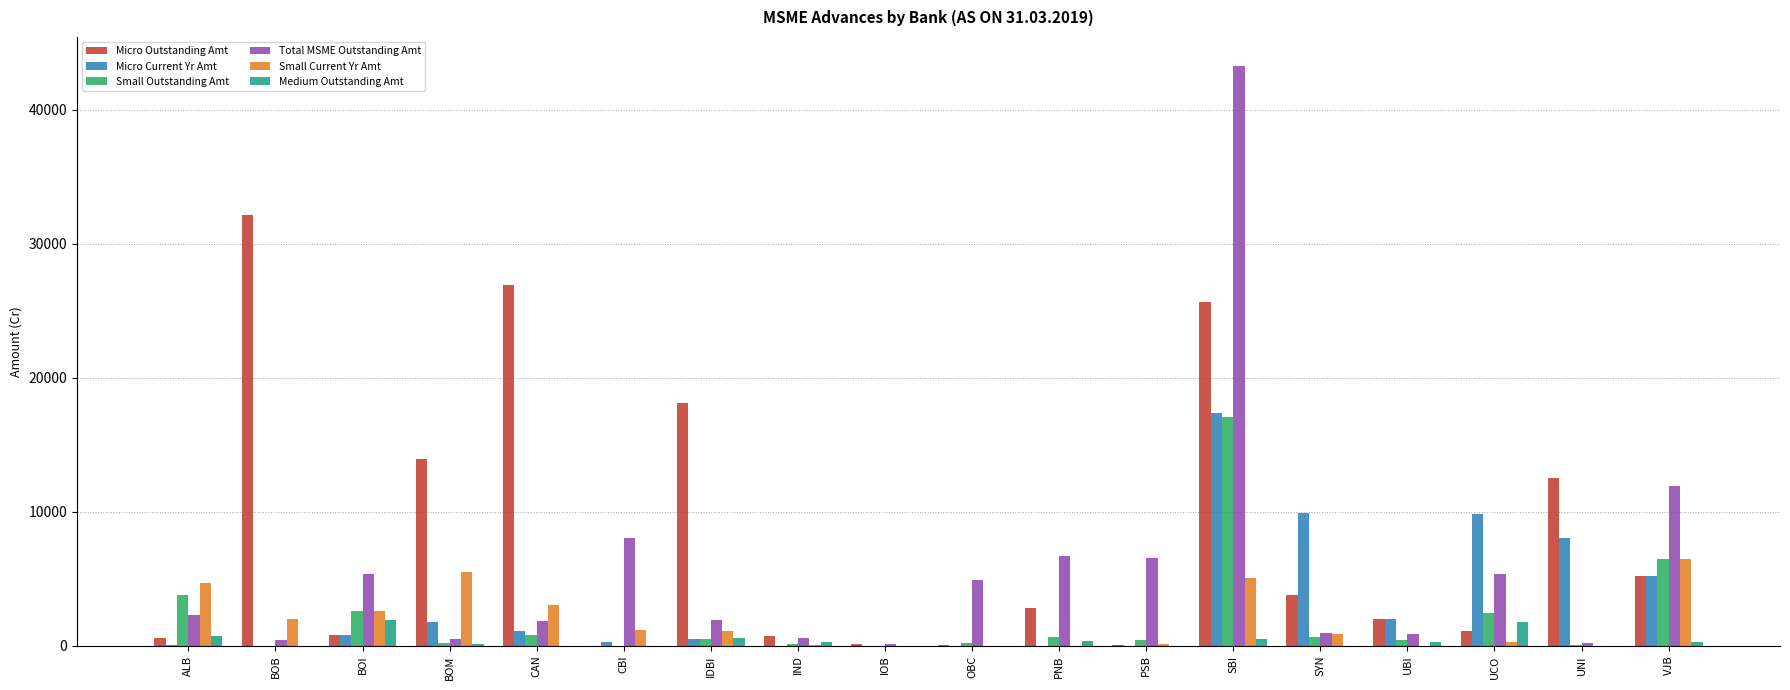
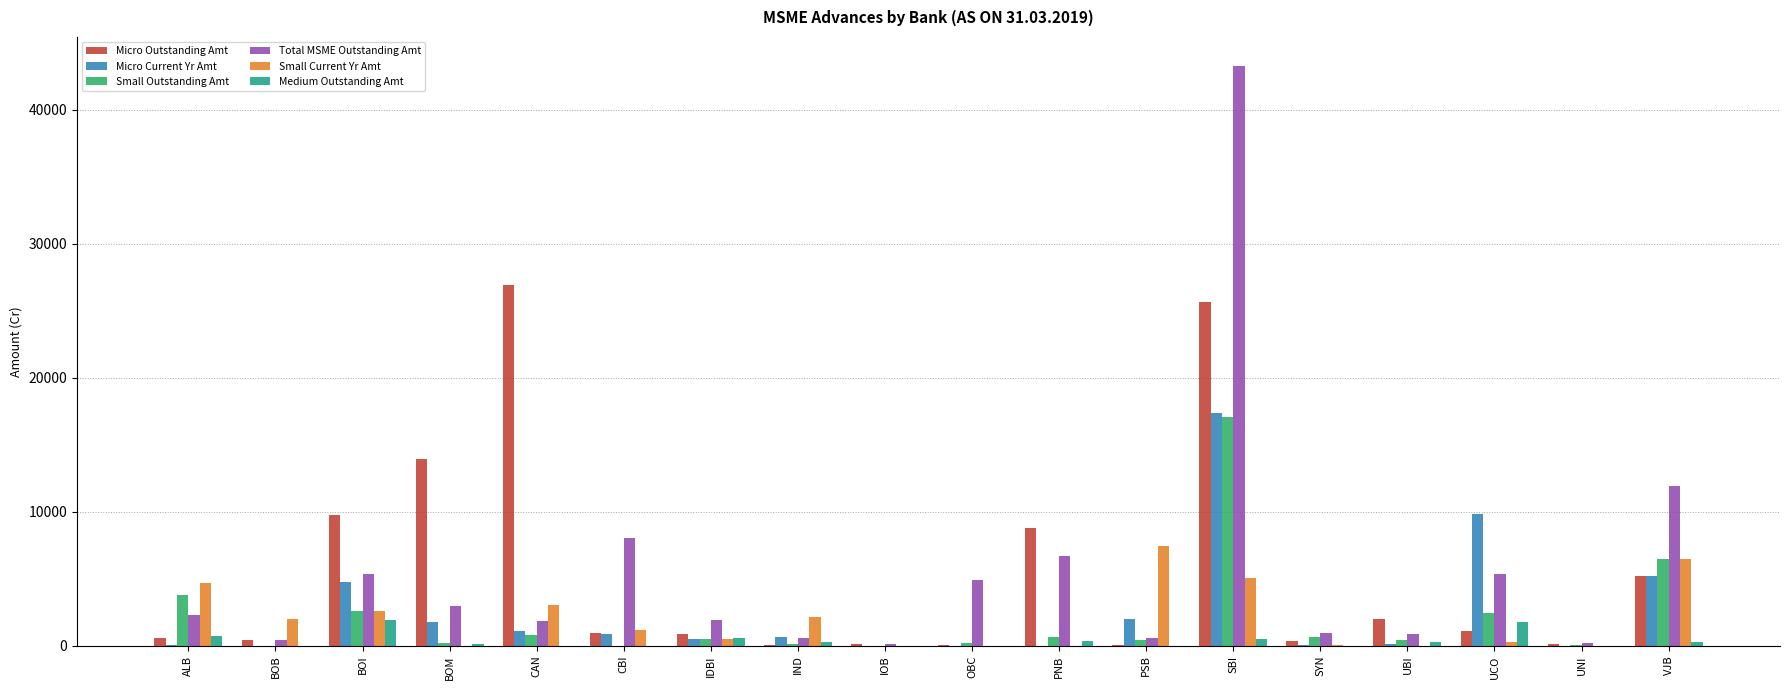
  {
    "Micro Outstanding Amt": {
      "ALB": 600,
-     "BOB": 32100,
-     "BOI": 800,
+     "BOB": 500,
+     "BOI": 9700,
      "BOM": 14000,
      "CAN": 26900,
-     "CBI": 0,
-     "IDBI": 18200,
-     "IND": 800,
-     "PNB": 2800,
+     "CBI": 1000,
+     "IDBI": 900,
+     "IND": 100,
+     "PNB": 8800,
      "SBI": 25700,
-     "SYN": 3800,
+     "SYN": 400,
      "UBI": 2000,
      "UCO": 1100,
-     "UNI": 12500,
+     "UNI": 100,
      "VJB": 5200
    },
    "Micro Current Yr Amt": {
-     "BOI": 800,
+     "BOI": 4800,
      "BOM": 1800,
      "CAN": 1100,
-     "CBI": 300,
+     "CBI": 900,
      "IDBI": 500,
-     "IND": 0,
-     "PSB": 0,
+     "IND": 600,
+     "PSB": 2000,
      "SBI": 17400,
-     "SYN": 9900,
-     "UBI": 2000,
+     "SYN": 100,
+     "UBI": 100,
      "UCO": 9800,
-     "UNI": 8000,
+     "UNI": 0,
      "VJB": 5200
    },
    "Total MSME Outstanding Amt": {
      "ALB": 2300,
      "BOB": 500,
      "BOI": 5300,
-     "BOM": 500,
+     "BOM": 3000,
      "CAN": 1900,
      "CBI": 8000,
      "IDBI": 1900,
      "IND": 600,
      "OBC": 4900,
      "PNB": 6700,
-     "PSB": 6600,
+     "PSB": 600,
      "SBI": 43300,
      "SYN": 1000,
      "UBI": 900,
      "UCO": 5300,
      "UNI": 200,
      "VJB": 11900
    },
    "Small Current Yr Amt": {
      "ALB": 4700,
      "BOB": 2000,
      "BOI": 2600,
-     "BOM": 5500,
+     "BOM": 0,
      "CAN": 3100,
      "CBI": 1200,
-     "IDBI": 1100,
-     "IND": 0,
+     "IDBI": 500,
+     "IND": 2200,
      "IOB": 0,
      "PNB": 0,
-     "PSB": 100,
+     "PSB": 7400,
      "SBI": 5100,
-     "SYN": 900,
+     "SYN": 100,
      "UBI": 0,
      "UCO": 300,
      "UNI": 0,
      "VJB": 6500
    }
  }
